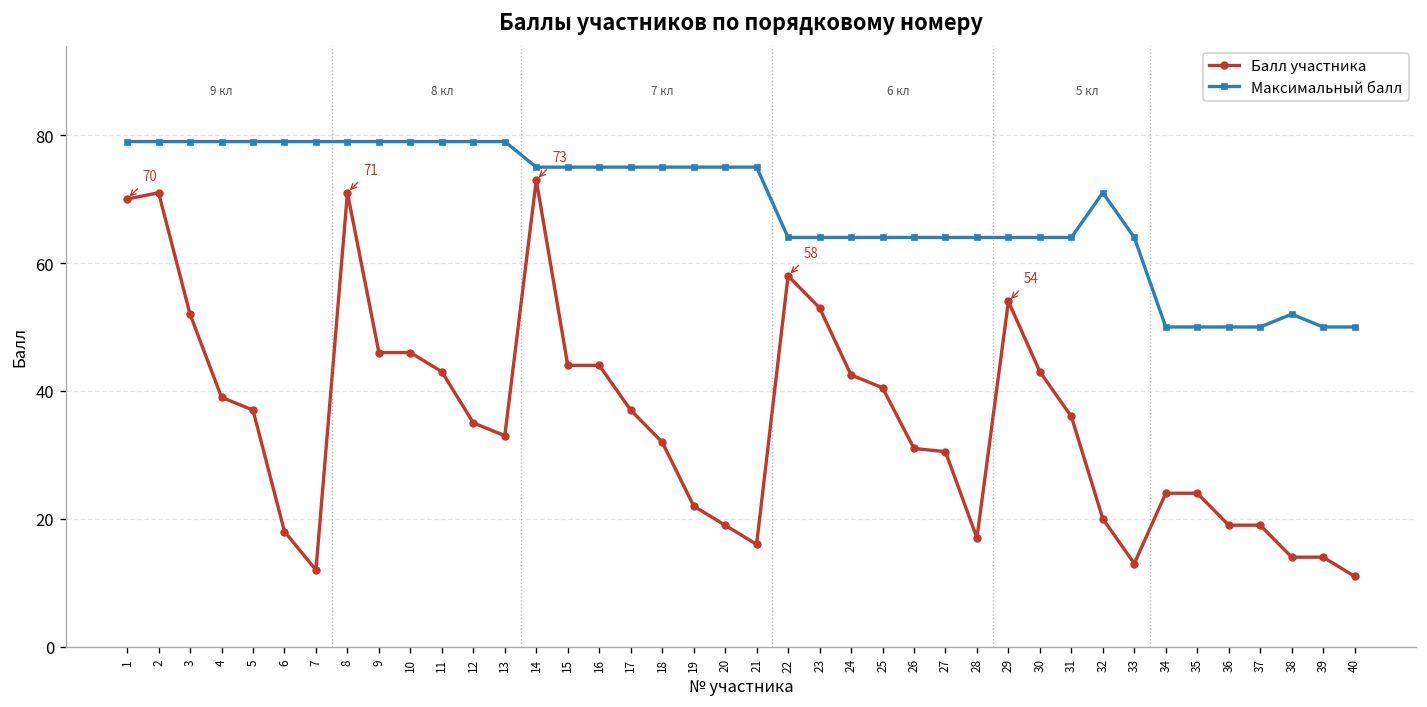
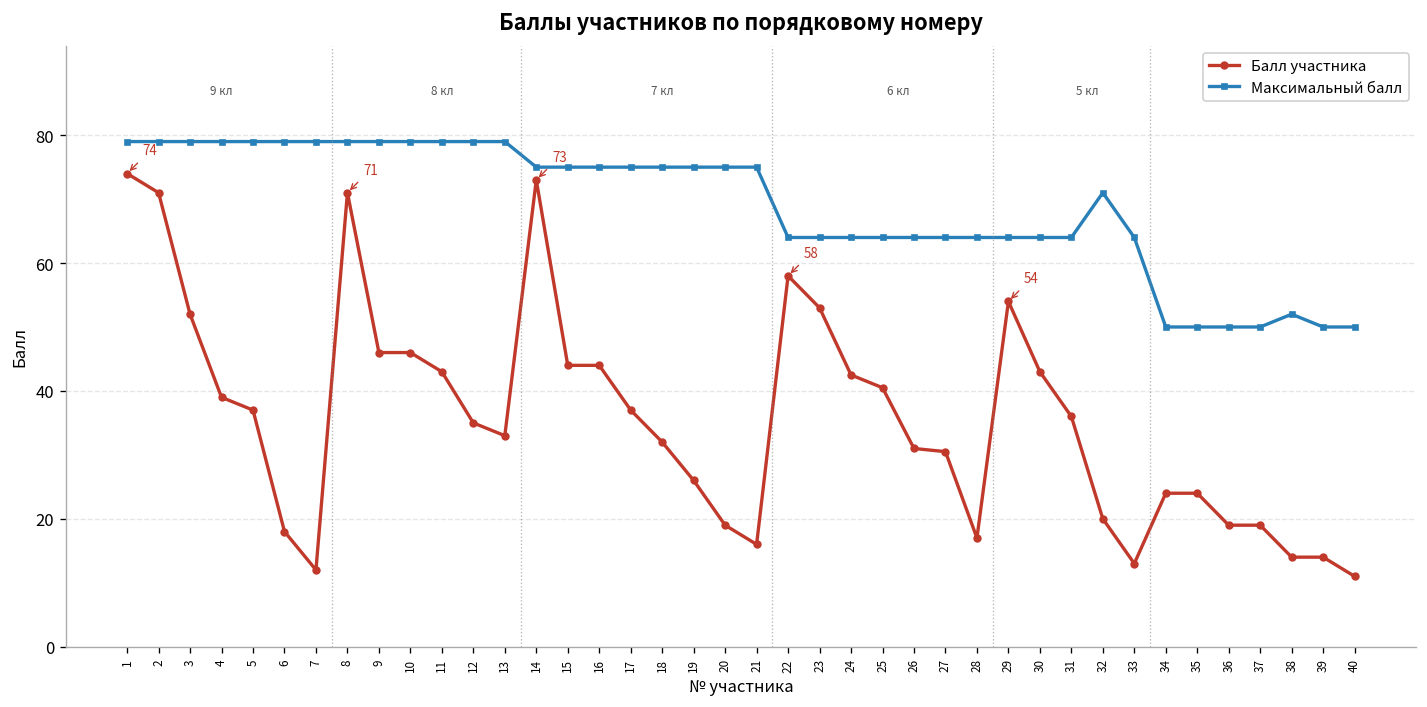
  {
    "Балл участника": {
-     "1": 70,
+     "1": 74,
      "8": 71,
-     "19": 22,
+     "19": 26,
      "22": 58,
      "29": 54
    },
    "Максимальный балл": {
      "1": 79,
      "3": 79,
      "4": 79,
      "5": 79,
      "6": 79,
      "7": 79,
      "8": 79,
      "9": 79,
      "10": 79,
      "11": 79,
      "12": 79,
      "13": 79,
      "14": 75,
      "16": 75,
      "17": 75,
      "18": 75,
      "19": 75,
      "20": 75,
      "21": 75,
      "22": 64,
      "23": 64,
      "24": 64,
      "25": 64,
      "26": 64,
      "27": 64,
      "28": 64,
      "29": 64,
      "30": 64,
      "31": 64,
      "32": 71,
      "33": 64,
      "34": 50,
      "35": 50,
      "36": 50,
      "37": 50,
      "38": 52,
      "39": 50,
      "40": 50
    }
  }
